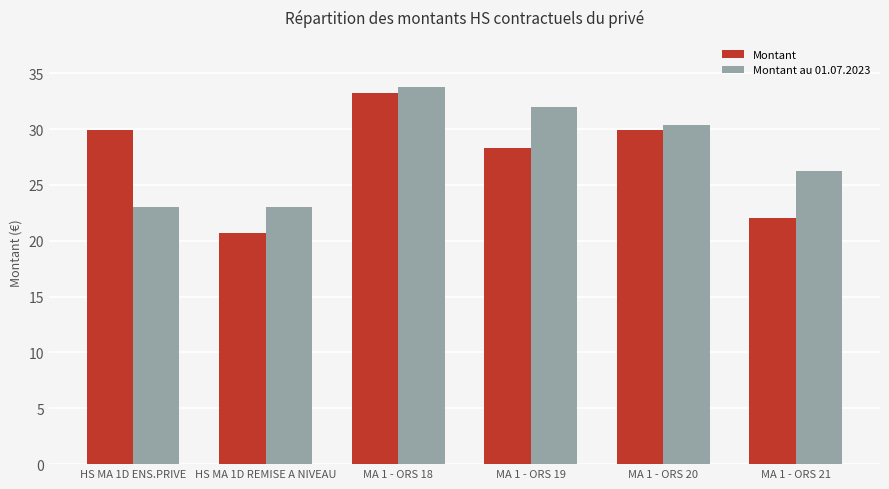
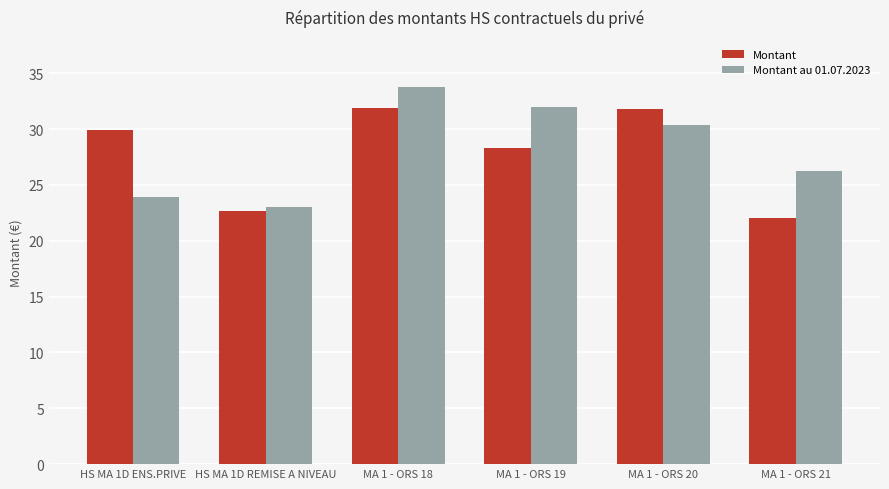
  {
    "Montant": {
      "HS MA 1D ENS.PRIVE": 29.9,
-     "HS MA 1D REMISE A NIVEAU": 20.7,
-     "MA 1 - ORS 18": 33.3,
+     "HS MA 1D REMISE A NIVEAU": 22.6,
+     "MA 1 - ORS 18": 31.9,
      "MA 1 - ORS 19": 28.3,
-     "MA 1 - ORS 20": 29.9,
+     "MA 1 - ORS 20": 31.8,
      "MA 1 - ORS 21": 22.1
    },
    "Montant au 01.07.2023": {
-     "HS MA 1D ENS.PRIVE": 23.0,
+     "HS MA 1D ENS.PRIVE": 23.9,
      "HS MA 1D REMISE A NIVEAU": 23.0,
      "MA 1 - ORS 18": 33.8,
      "MA 1 - ORS 19": 32.0,
      "MA 1 - ORS 20": 30.4,
      "MA 1 - ORS 21": 26.2
    }
  }
